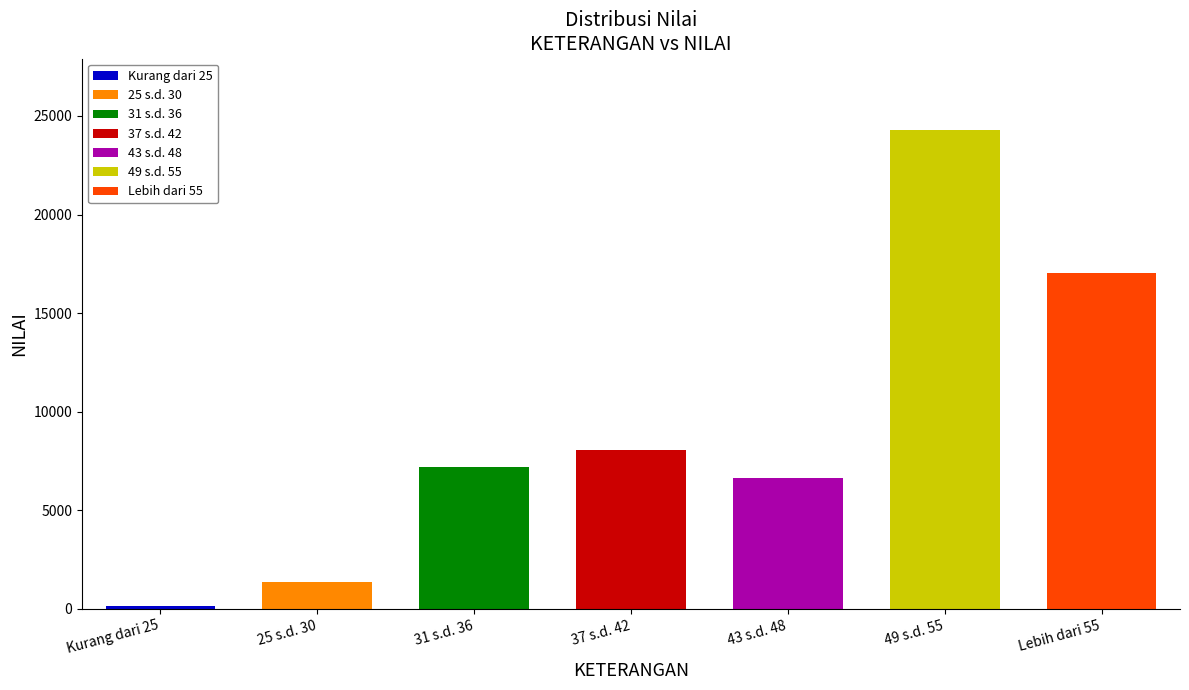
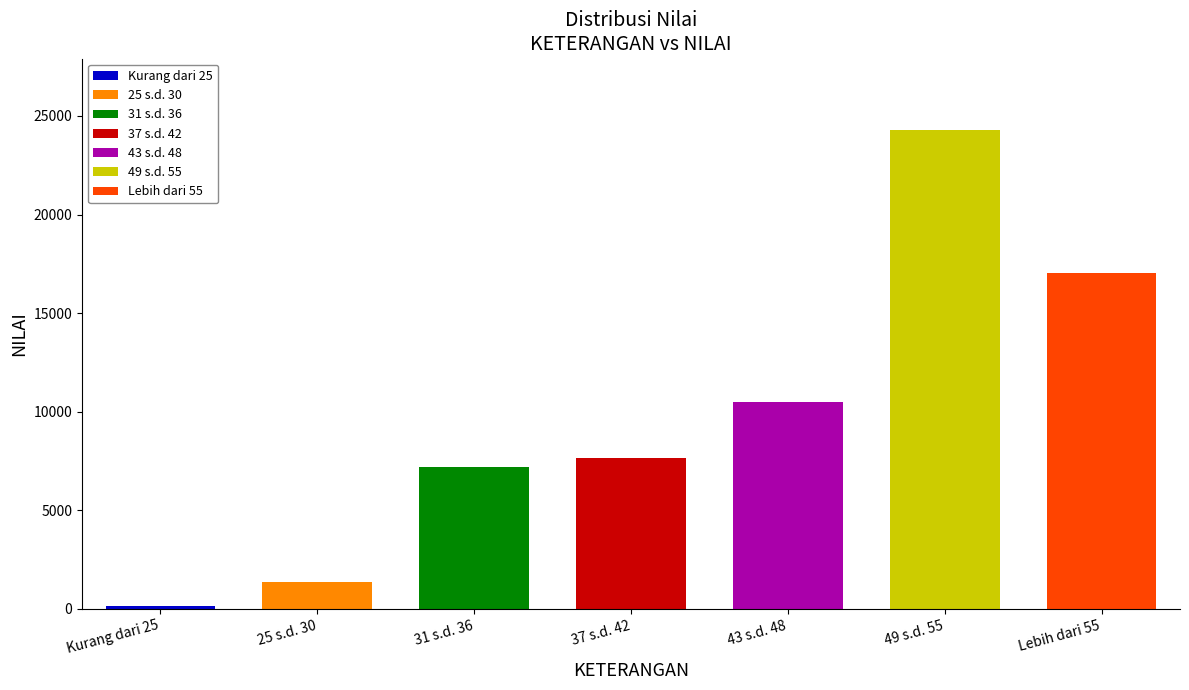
  {
    "Kurang dari 25": 200,
    "25 s.d. 30": 1300,
    "31 s.d. 36": 7200,
-   "37 s.d. 42": 8100,
-   "43 s.d. 48": 6600,
+   "37 s.d. 42": 7600,
+   "43 s.d. 48": 10500,
    "49 s.d. 55": 24300,
    "Lebih dari 55": 17100
  }
